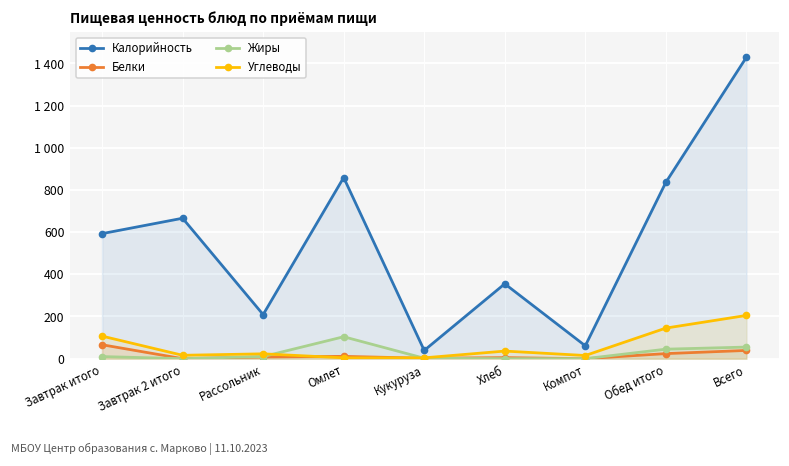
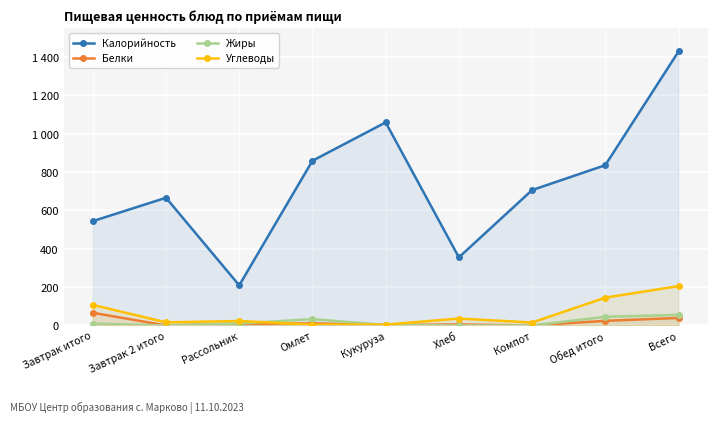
  {
    "Калорийность": {
-     "Завтрак итого": 590,
+     "Завтрак итого": 540,
      "Завтрак 2 итого": 670,
      "Рассольник": 210,
      "Омлет": 860,
-     "Кукуруза": 40,
+     "Кукуруза": 1060,
      "Хлеб": 360,
-     "Компот": 60,
+     "Компот": 710,
      "Обед итого": 840,
      "Всего": 1430
    },
    "Белки": {
      "Завтрак итого": 70,
      "Обед итого": 20,
      "Всего": 40
    },
    "Жиры": {
      "Завтрак итого": 10,
-     "Омлет": 100,
+     "Омлет": 30,
      "Обед итого": 50,
      "Всего": 60
    },
    "Углеводы": {
      "Завтрак итого": 110,
      "Завтрак 2 итого": 20,
      "Хлеб": 40,
      "Компот": 20,
      "Обед итого": 150,
      "Всего": 210
    }
  }
